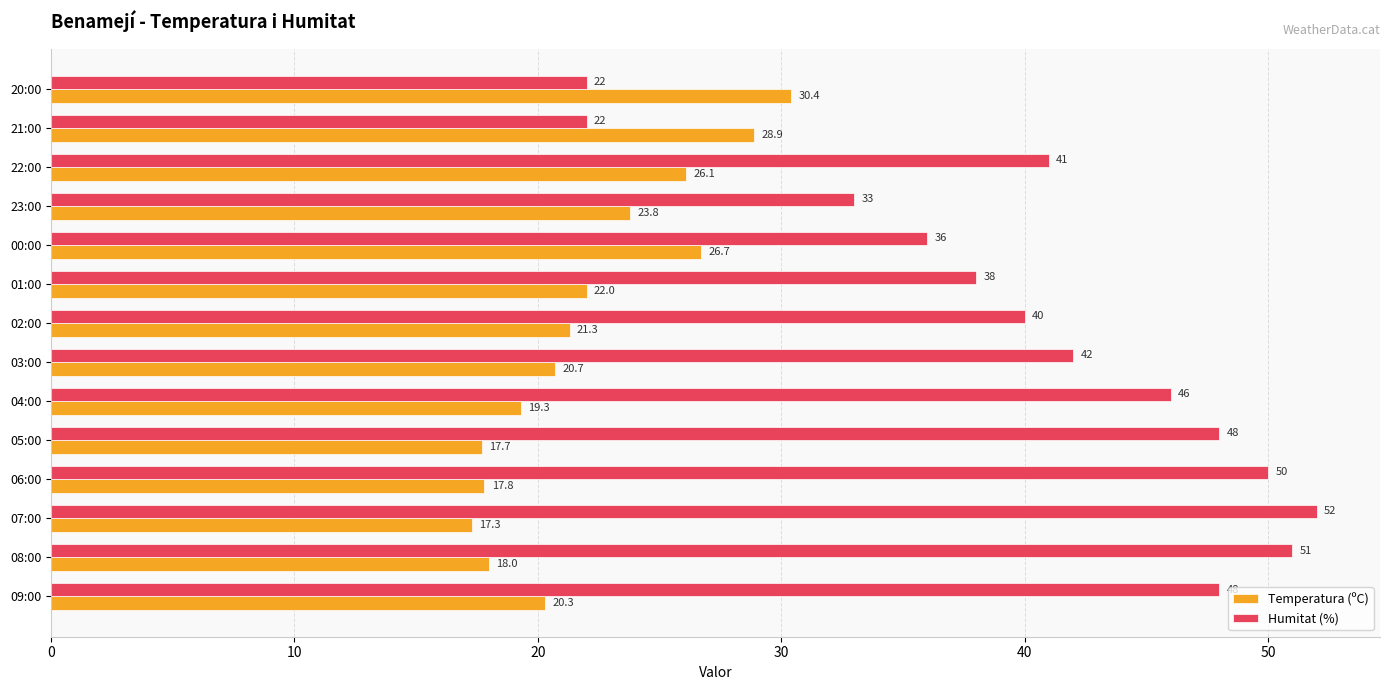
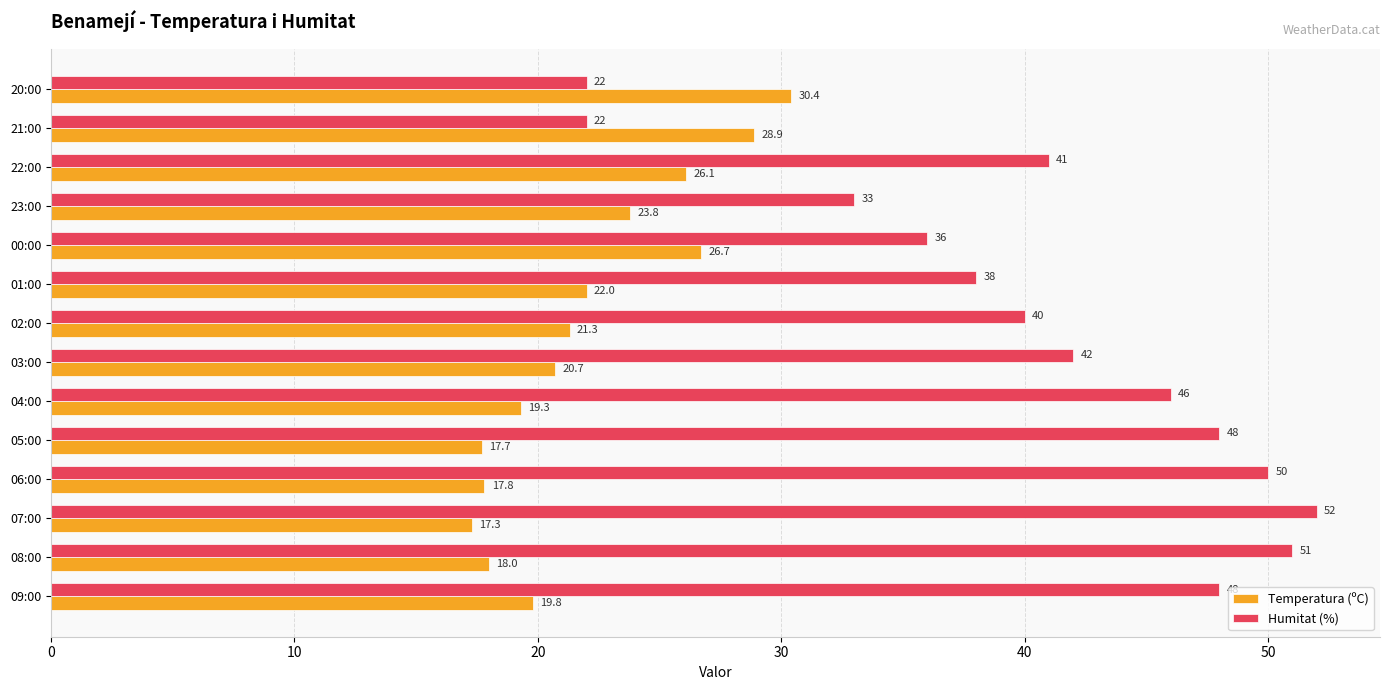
  {
    "Temperatura (ºC)": {
      "20:00": 30.4,
      "21:00": 28.9,
      "22:00": 26.1,
      "23:00": 23.8,
      "00:00": 26.7,
      "01:00": 22.0,
      "02:00": 21.3,
      "03:00": 20.7,
      "04:00": 19.3,
      "05:00": 17.7,
      "06:00": 17.8,
      "07:00": 17.3,
      "08:00": 18.0,
-     "09:00": 20.3
+     "09:00": 19.8
    },
    "Humitat (%)": {
      "20:00": 22,
      "21:00": 22,
      "22:00": 41,
      "23:00": 33,
      "00:00": 36,
      "01:00": 38,
      "02:00": 40,
      "03:00": 42,
      "04:00": 46,
      "05:00": 48,
      "06:00": 50,
      "07:00": 52,
      "08:00": 51
    }
  }
